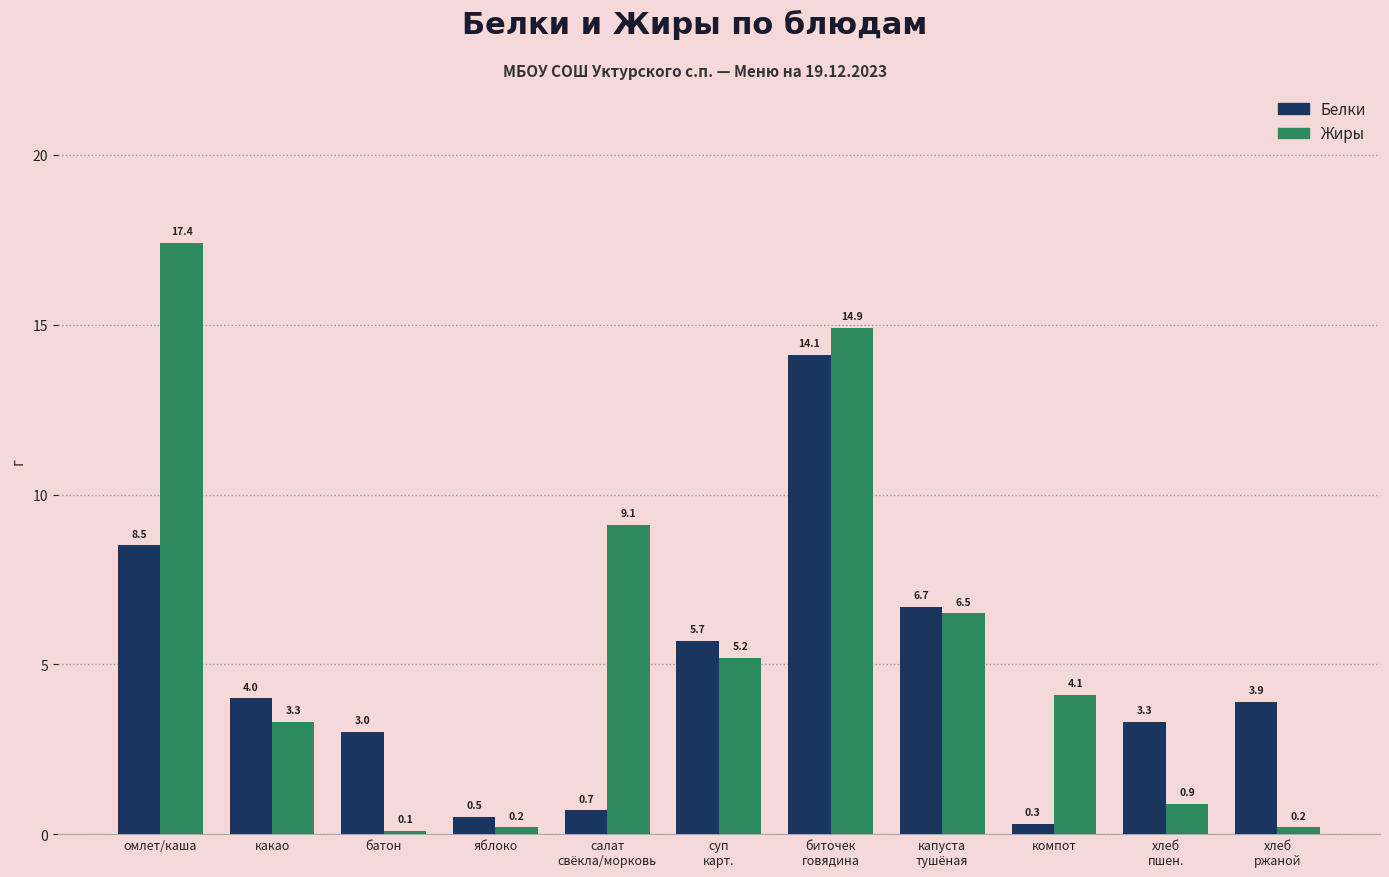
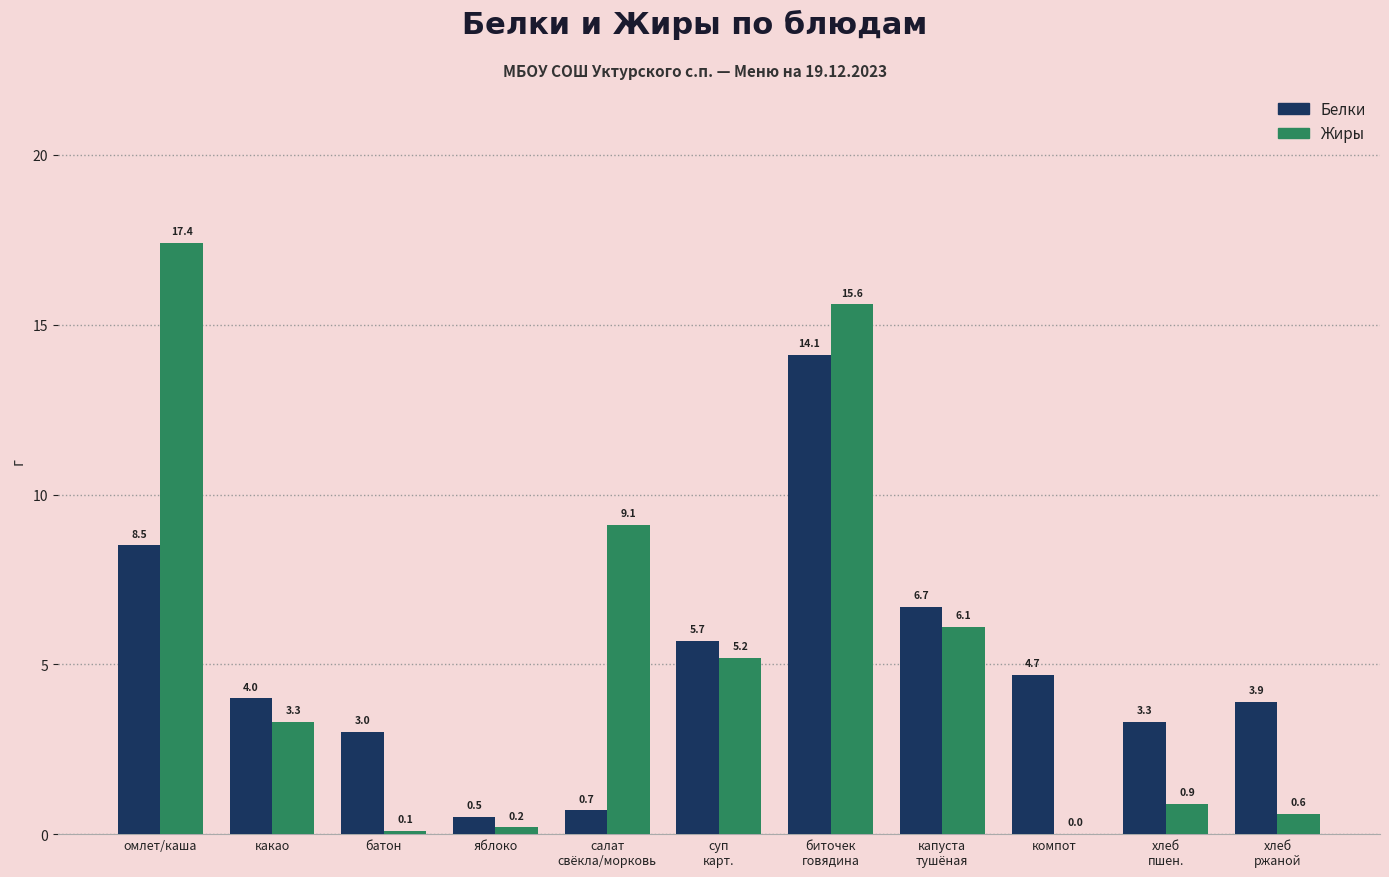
  {
    "Белки": {
      "омлет/каша": 8.5,
      "какао": 4.0,
      "батон": 3.0,
      "яблоко": 0.5,
      "салат свёкла/морковь": 0.7,
      "суп карт.": 5.7,
      "биточек говядина": 14.1,
      "капуста тушёная": 6.7,
-     "компот": 0.3,
+     "компот": 4.7,
      "хлеб пшен.": 3.3,
      "хлеб ржаной": 3.9
    },
    "Жиры": {
      "омлет/каша": 17.4,
      "какао": 3.3,
      "батон": 0.1,
      "яблоко": 0.2,
      "салат свёкла/морковь": 9.1,
      "суп карт.": 5.2,
-     "биточек говядина": 14.9,
-     "капуста тушёная": 6.5,
-     "компот": 4.1,
+     "биточек говядина": 15.6,
+     "капуста тушёная": 6.1,
+     "компот": 0.0,
      "хлеб пшен.": 0.9,
-     "хлеб ржаной": 0.2
+     "хлеб ржаной": 0.6
    }
  }
